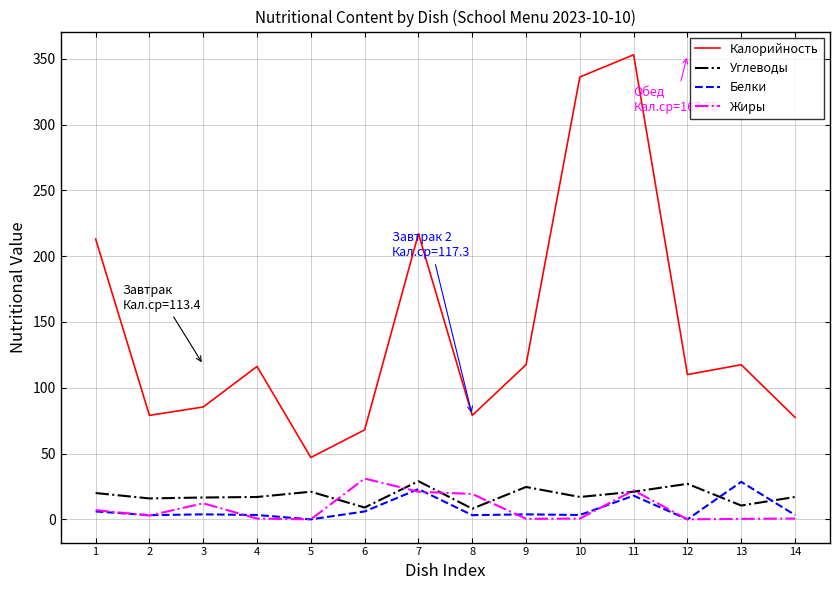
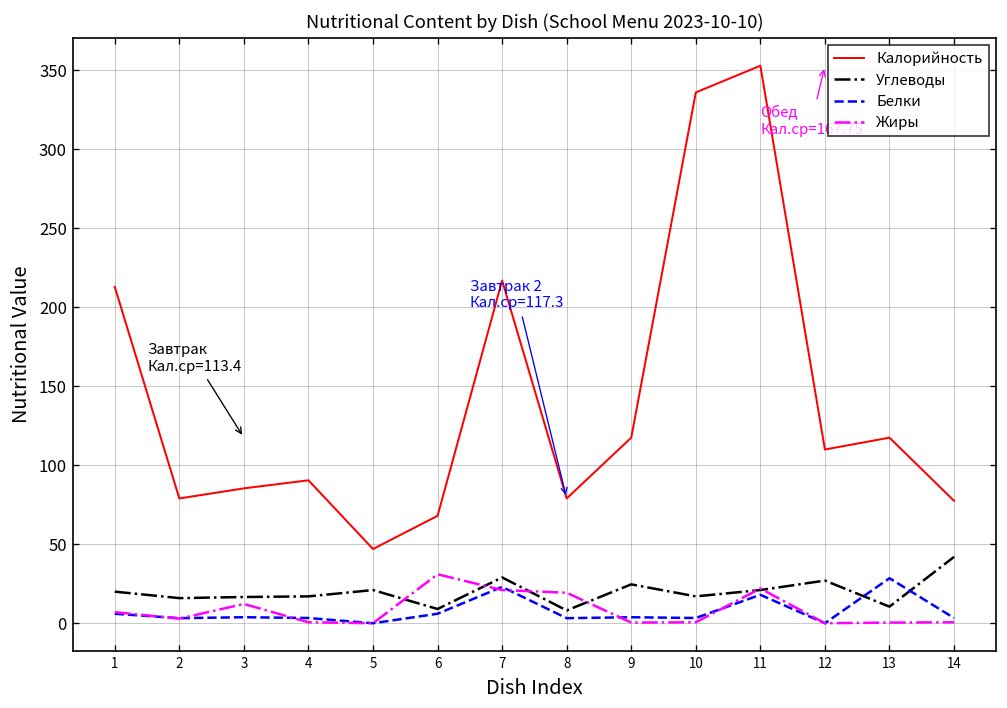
  {
    "Калорийность": {
      "1": 213,
      "2": 79,
      "3": 85,
-     "4": 116,
+     "4": 91,
      "5": 47,
      "6": 68,
      "8": 79,
      "9": 118,
      "10": 336,
      "12": 110,
      "13": 118,
      "14": 78
    },
    "Углеводы": {
      "1": 20,
      "2": 16,
      "3": 17,
      "4": 17,
      "5": 21,
      "6": 9,
      "7": 29,
      "8": 8,
      "9": 25,
      "10": 17,
      "12": 27,
      "13": 11,
-     "14": 17
+     "14": 42
    },
    "Белки": {
      "3": 4,
      "4": 3,
      "6": 6,
      "7": 23,
      "8": 3,
      "9": 4,
      "10": 3,
      "11": 18,
      "13": 29,
      "14": 3
    },
    "Жиры": {
      "3": 12,
      "4": 1,
      "6": 31,
      "7": 21,
      "8": 19,
      "9": 0,
      "10": 1,
      "13": 0,
      "14": 1
    }
  }
